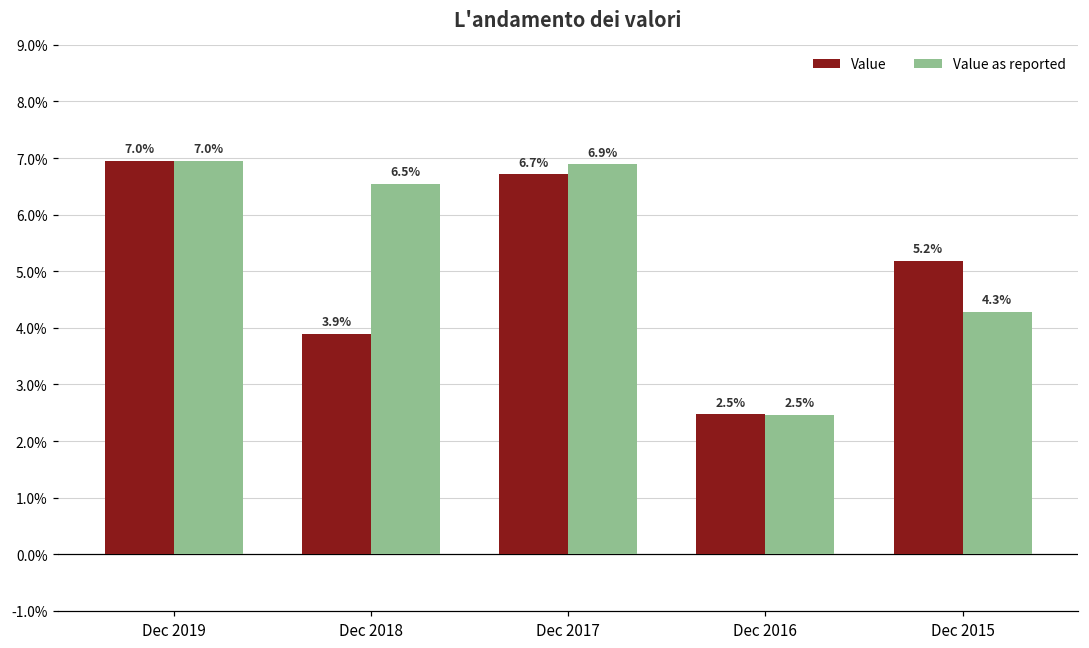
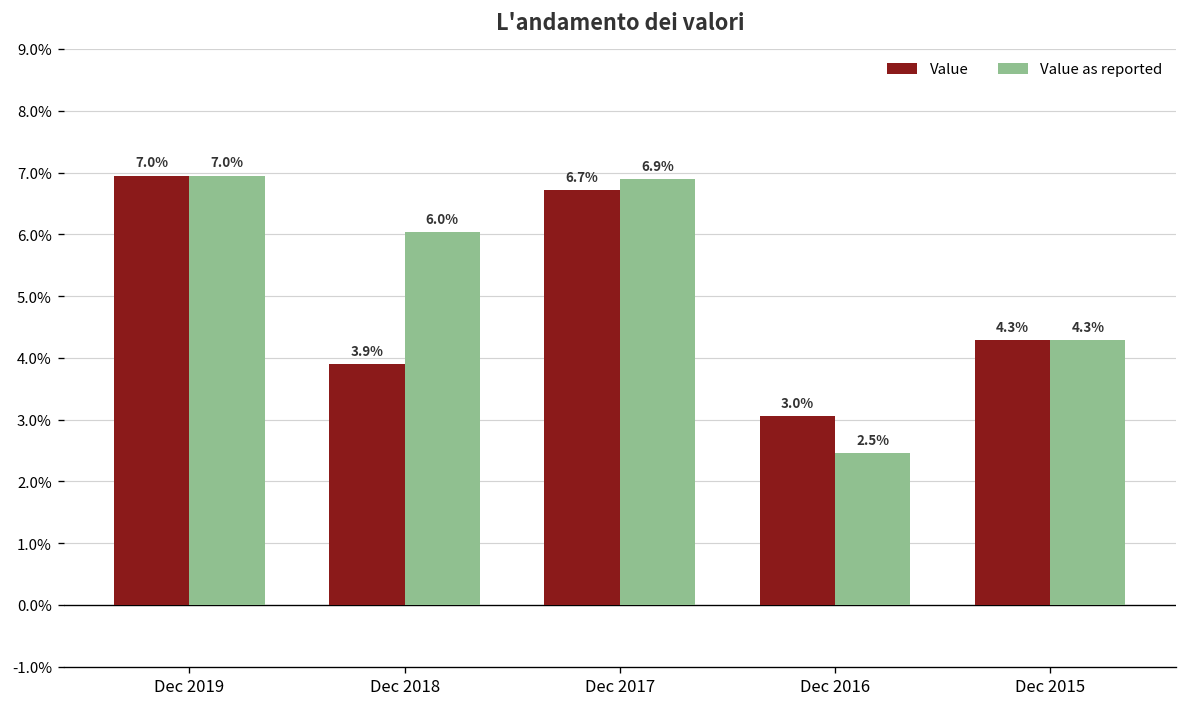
  {
    "Value": {
      "Dec 2019": "7.0%",
      "Dec 2018": "3.9%",
      "Dec 2017": "6.7%",
-     "Dec 2016": "2.5%",
-     "Dec 2015": "5.2%"
+     "Dec 2016": "3.0%",
+     "Dec 2015": "4.3%"
    },
    "Value as reported": {
      "Dec 2019": "7.0%",
-     "Dec 2018": "6.5%",
+     "Dec 2018": "6.0%",
      "Dec 2017": "6.9%",
      "Dec 2016": "2.5%",
      "Dec 2015": "4.3%"
    }
  }
